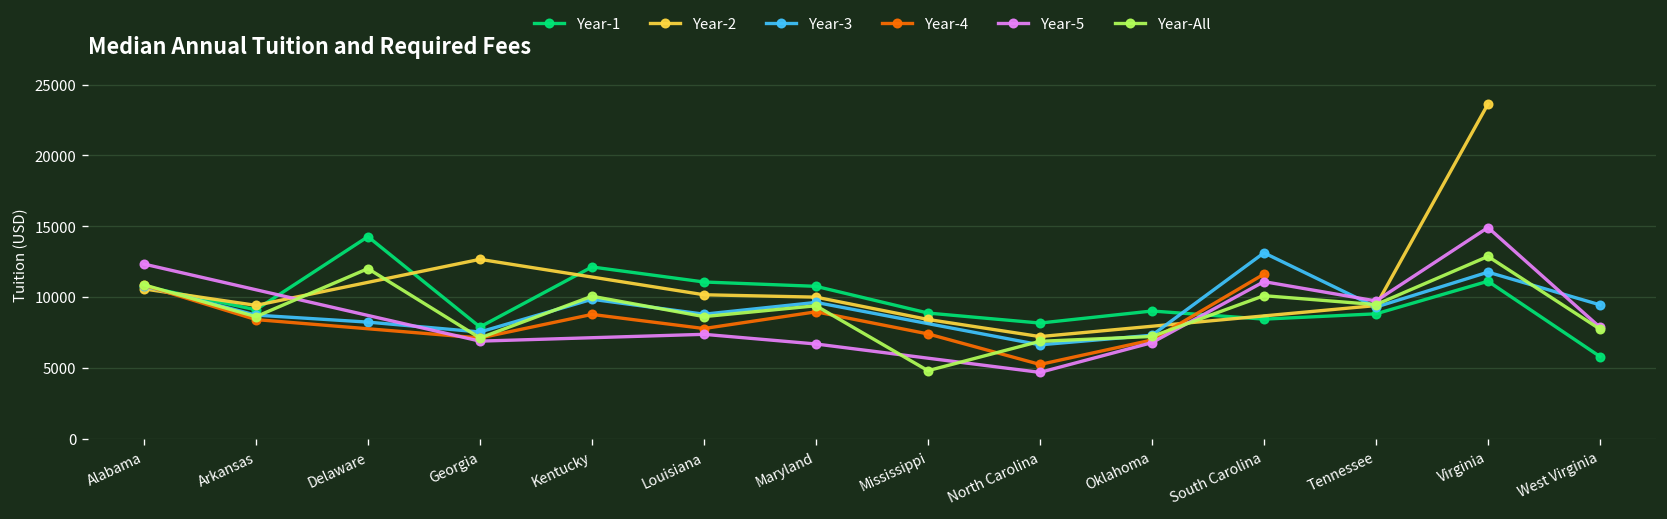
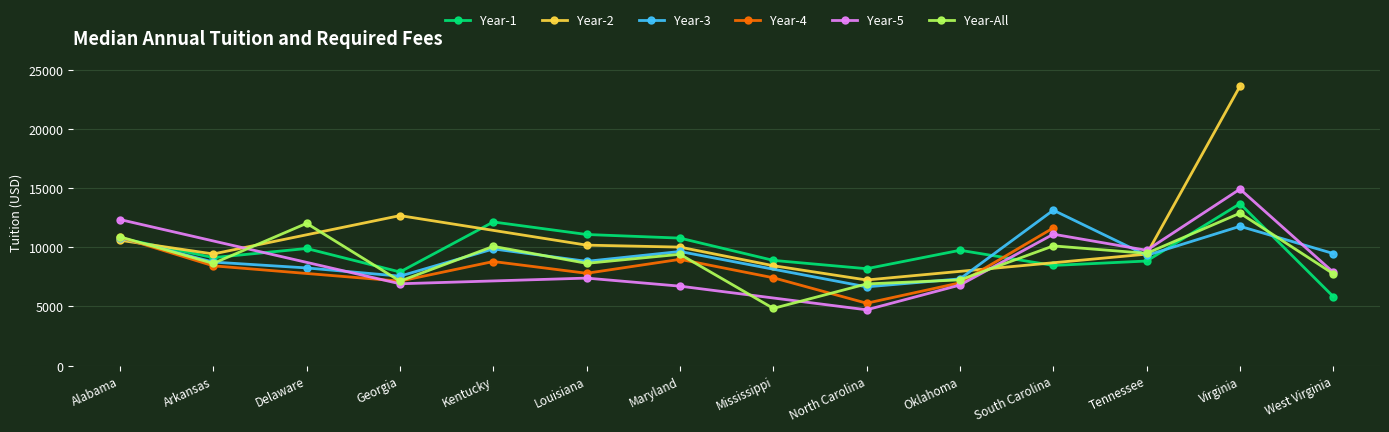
  {
    "Year-1": {
      "Arkansas": 9100,
-     "Delaware": 14300,
+     "Delaware": 9900,
      "Georgia": 7900,
      "Kentucky": 12100,
      "Louisiana": 11100,
      "Maryland": 10800,
      "Mississippi": 8900,
      "North Carolina": 8200,
-     "Oklahoma": 9000,
+     "Oklahoma": 9800,
      "South Carolina": 8500,
      "Tennessee": 8800,
-     "Virginia": 11100,
+     "Virginia": 13700,
      "West Virginia": 5800
    },
    "Year-2": {
      "Arkansas": 9400,
      "Georgia": 12700,
      "Louisiana": 10200,
      "Maryland": 10000,
      "Mississippi": 8400,
      "North Carolina": 7200,
      "Virginia": 23600
    },
    "Year-3": {
      "Delaware": 8300,
      "Georgia": 7600,
      "Kentucky": 9900,
      "Maryland": 9600,
      "North Carolina": 6700,
      "South Carolina": 13100,
      "Virginia": 11800,
      "West Virginia": 9500
    },
    "Year-4": {
      "Kentucky": 8800,
      "Louisiana": 7800,
      "Maryland": 9000,
      "Mississippi": 7400,
      "North Carolina": 5300,
      "South Carolina": 11600
    },
    "Year-5": {
      "Alabama": 12300,
      "Georgia": 6900,
      "Louisiana": 7400,
      "Maryland": 6700,
      "North Carolina": 4700,
      "South Carolina": 11100,
      "Tennessee": 9700,
      "Virginia": 14900
    },
    "Year-All": {
      "Delaware": 12000,
      "Kentucky": 10100,
      "Maryland": 9400,
      "Mississippi": 4800,
      "North Carolina": 6900,
      "South Carolina": 10100,
      "Virginia": 12900
    }
  }
